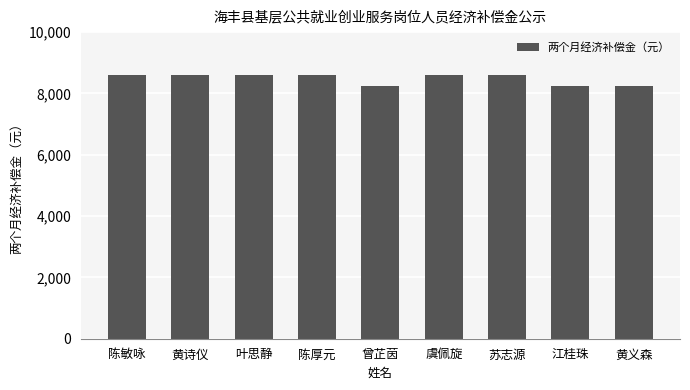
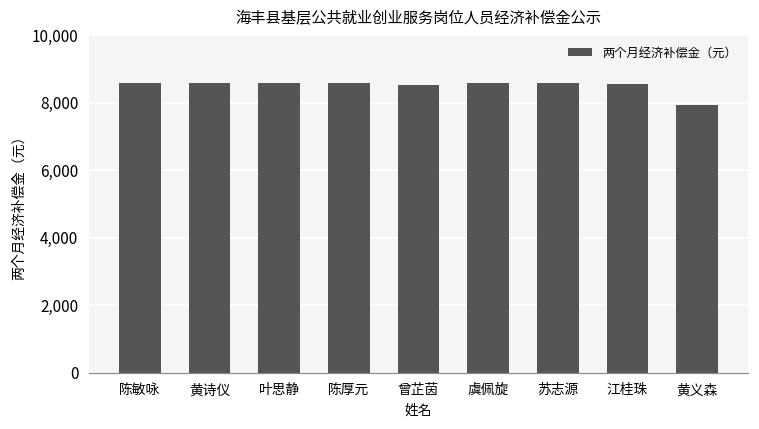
  {
    "陈敏咏": "8,600",
    "黄诗仪": "8,600",
    "叶思静": "8,600",
    "陈厚元": "8,600",
-   "曾芷茵": "8,200",
+   "曾芷茵": "8,500",
    "虞佩旋": "8,600",
    "苏志源": "8,600",
-   "江桂珠": "8,200",
-   "黄义森": "8,200"
+   "江桂珠": "8,600",
+   "黄义森": "7,900"
  }
